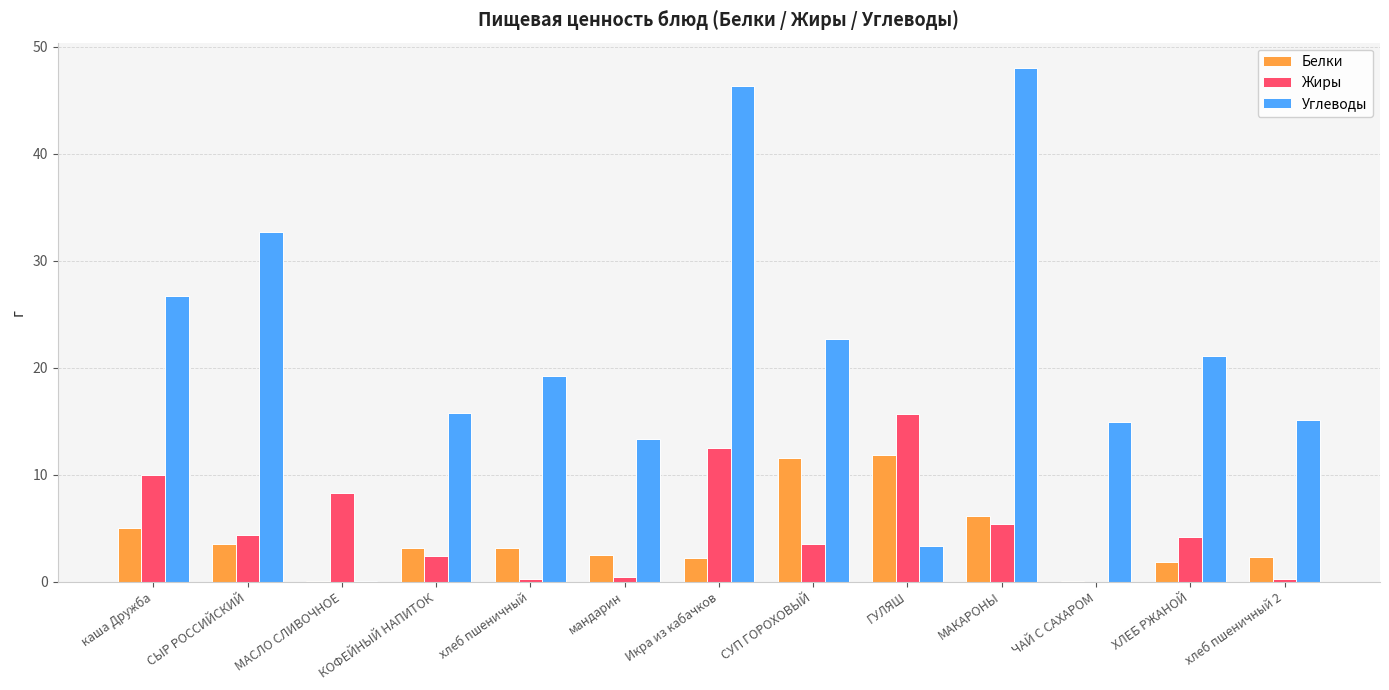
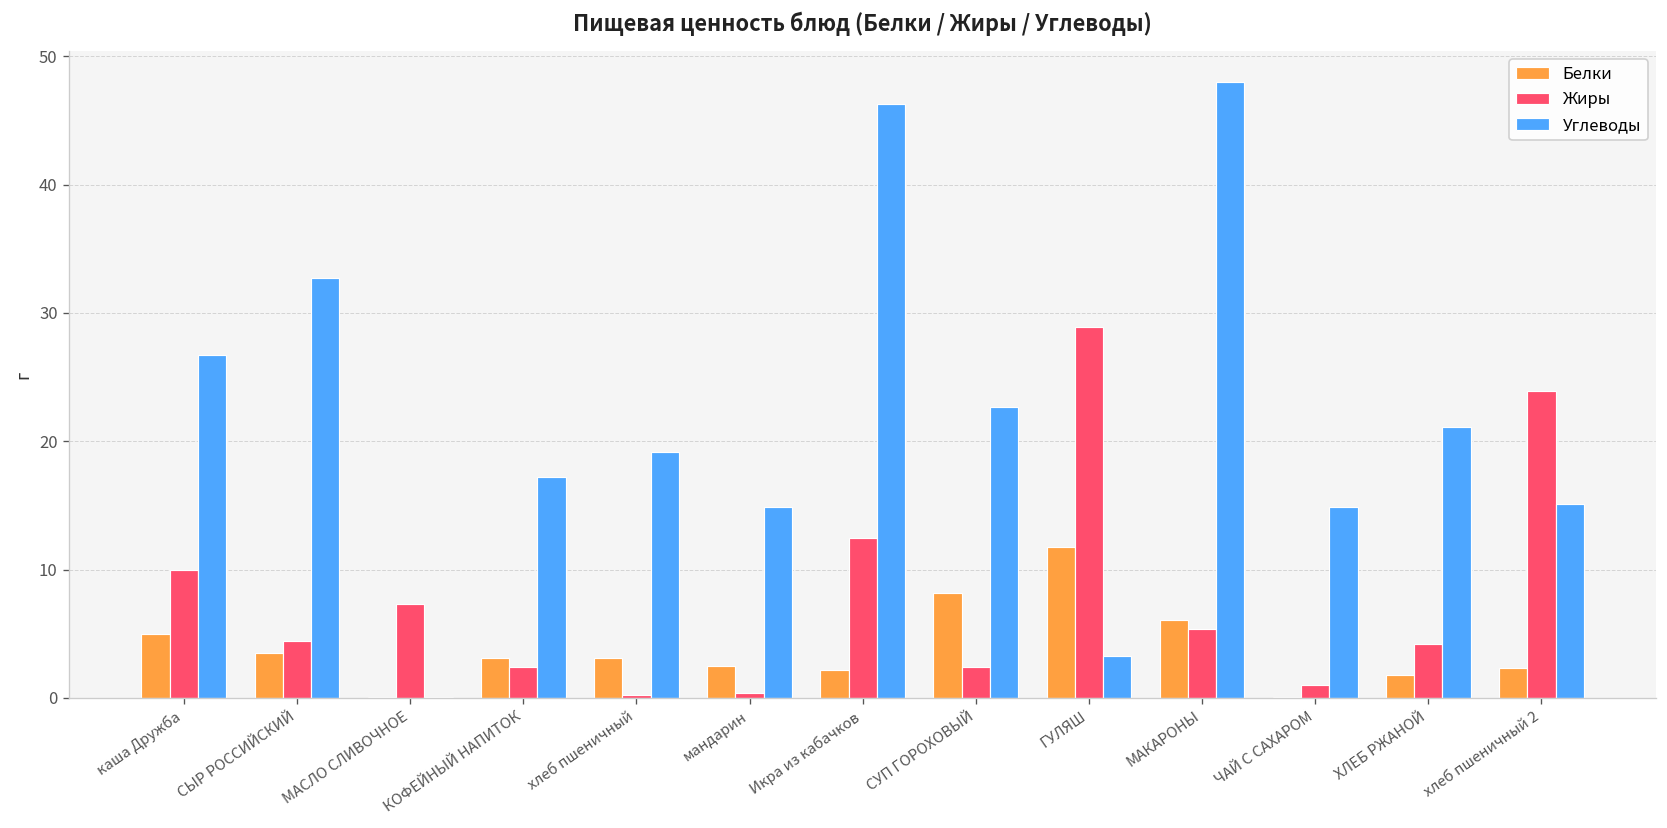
  {
    "Белки": {
      "каша Дружба": 5.0,
      "СЫР РОССИЙСКИЙ": 3.5,
      "КОФЕЙНЫЙ НАПИТОК": 3.1,
      "хлеб пшеничный": 3.1,
      "мандарин": 2.5,
      "Икра из кабачков": 2.2,
-     "СУП ГОРОХОВЫЙ": 11.6,
+     "СУП ГОРОХОВЫЙ": 8.2,
      "ГУЛЯШ": 11.8,
      "МАКАРОНЫ": 6.1,
      "ХЛЕБ РЖАНОЙ": 1.8,
      "хлеб пшеничный 2": 2.3
    },
    "Жиры": {
      "каша Дружба": 10.0,
      "СЫР РОССИЙСКИЙ": 4.4,
-     "МАСЛО СЛИВОЧНОЕ": 8.3,
+     "МАСЛО СЛИВОЧНОЕ": 7.3,
      "КОФЕЙНЫЙ НАПИТОК": 2.4,
      "мандарин": 0.4,
      "Икра из кабачков": 12.5,
-     "СУП ГОРОХОВЫЙ": 3.5,
-     "ГУЛЯШ": 15.7,
+     "СУП ГОРОХОВЫЙ": 2.4,
+     "ГУЛЯШ": 28.9,
      "МАКАРОНЫ": 5.4,
-     "ЧАЙ С САХАРОМ": 0,
+     "ЧАЙ С САХАРОМ": 1,
      "ХЛЕБ РЖАНОЙ": 4.2,
-     "хлеб пшеничный 2": 0.2
+     "хлеб пшеничный 2": 23.9
    },
    "Углеводы": {
      "каша Дружба": 26.7,
      "СЫР РОССИЙСКИЙ": 32.7,
-     "КОФЕЙНЫЙ НАПИТОК": 15.8,
+     "КОФЕЙНЫЙ НАПИТОК": 17.2,
      "хлеб пшеничный": 19.2,
-     "мандарин": 13.3,
+     "мандарин": 14.9,
      "Икра из кабачков": 46.3,
      "СУП ГОРОХОВЫЙ": 22.7,
      "ГУЛЯШ": 3.3,
      "МАКАРОНЫ": 48.0,
      "ЧАЙ С САХАРОМ": 14.9,
      "ХЛЕБ РЖАНОЙ": 21.1,
      "хлеб пшеничный 2": 15.1
    }
  }
